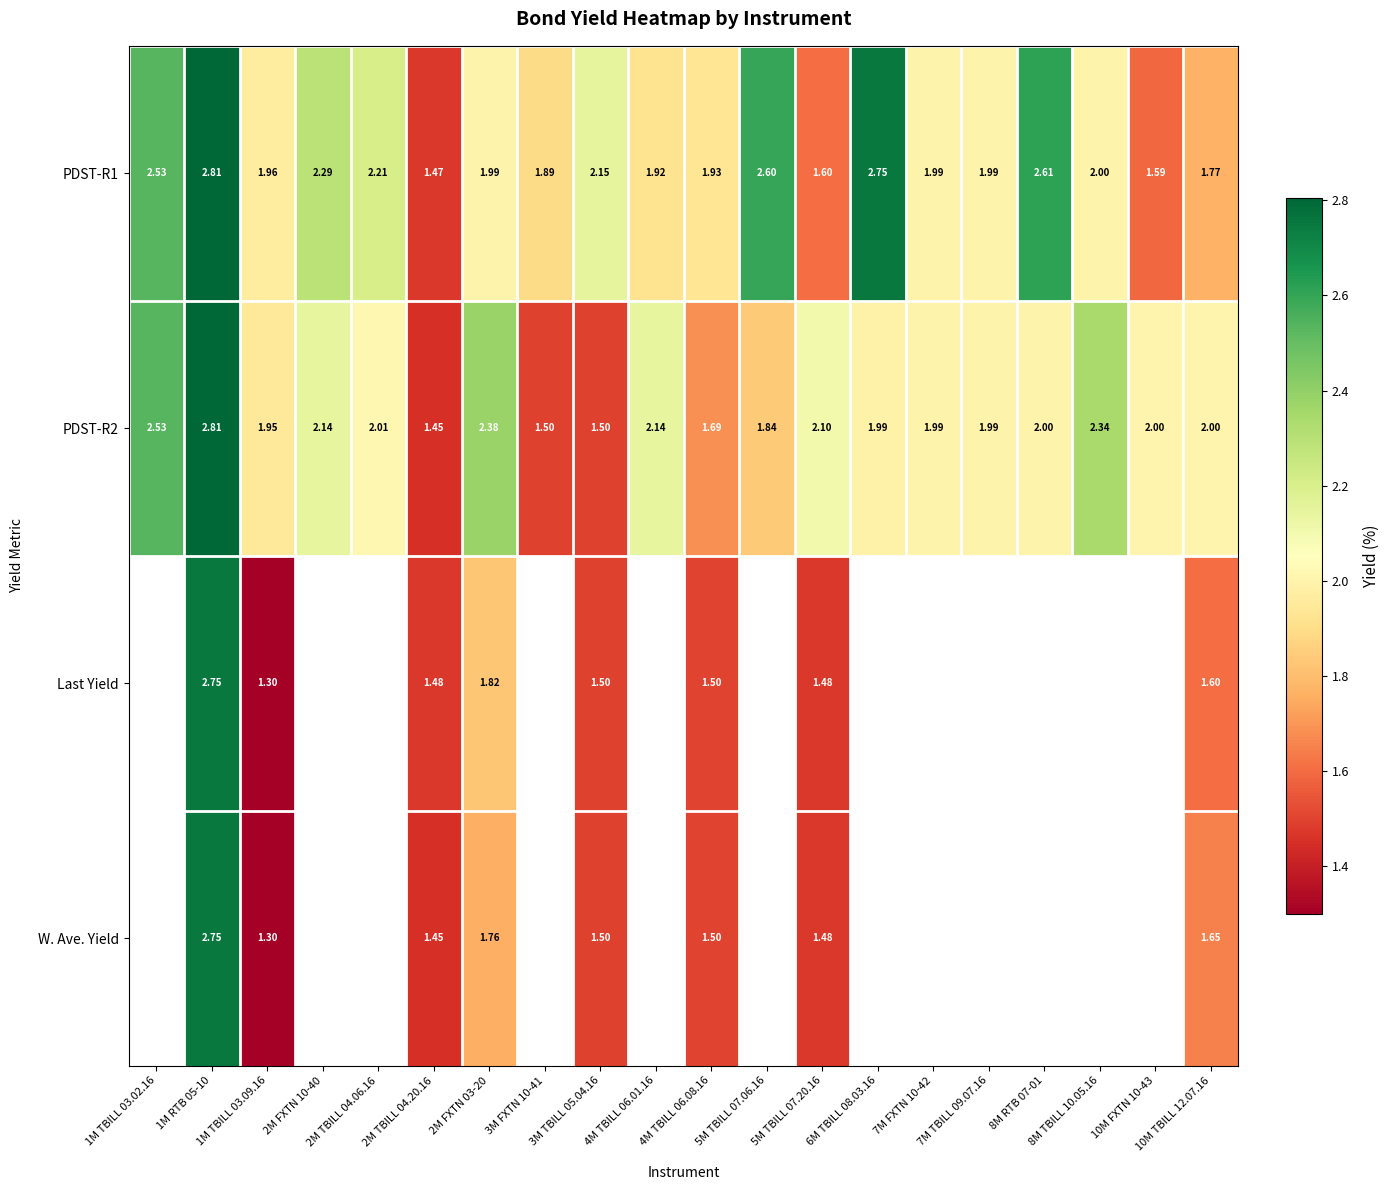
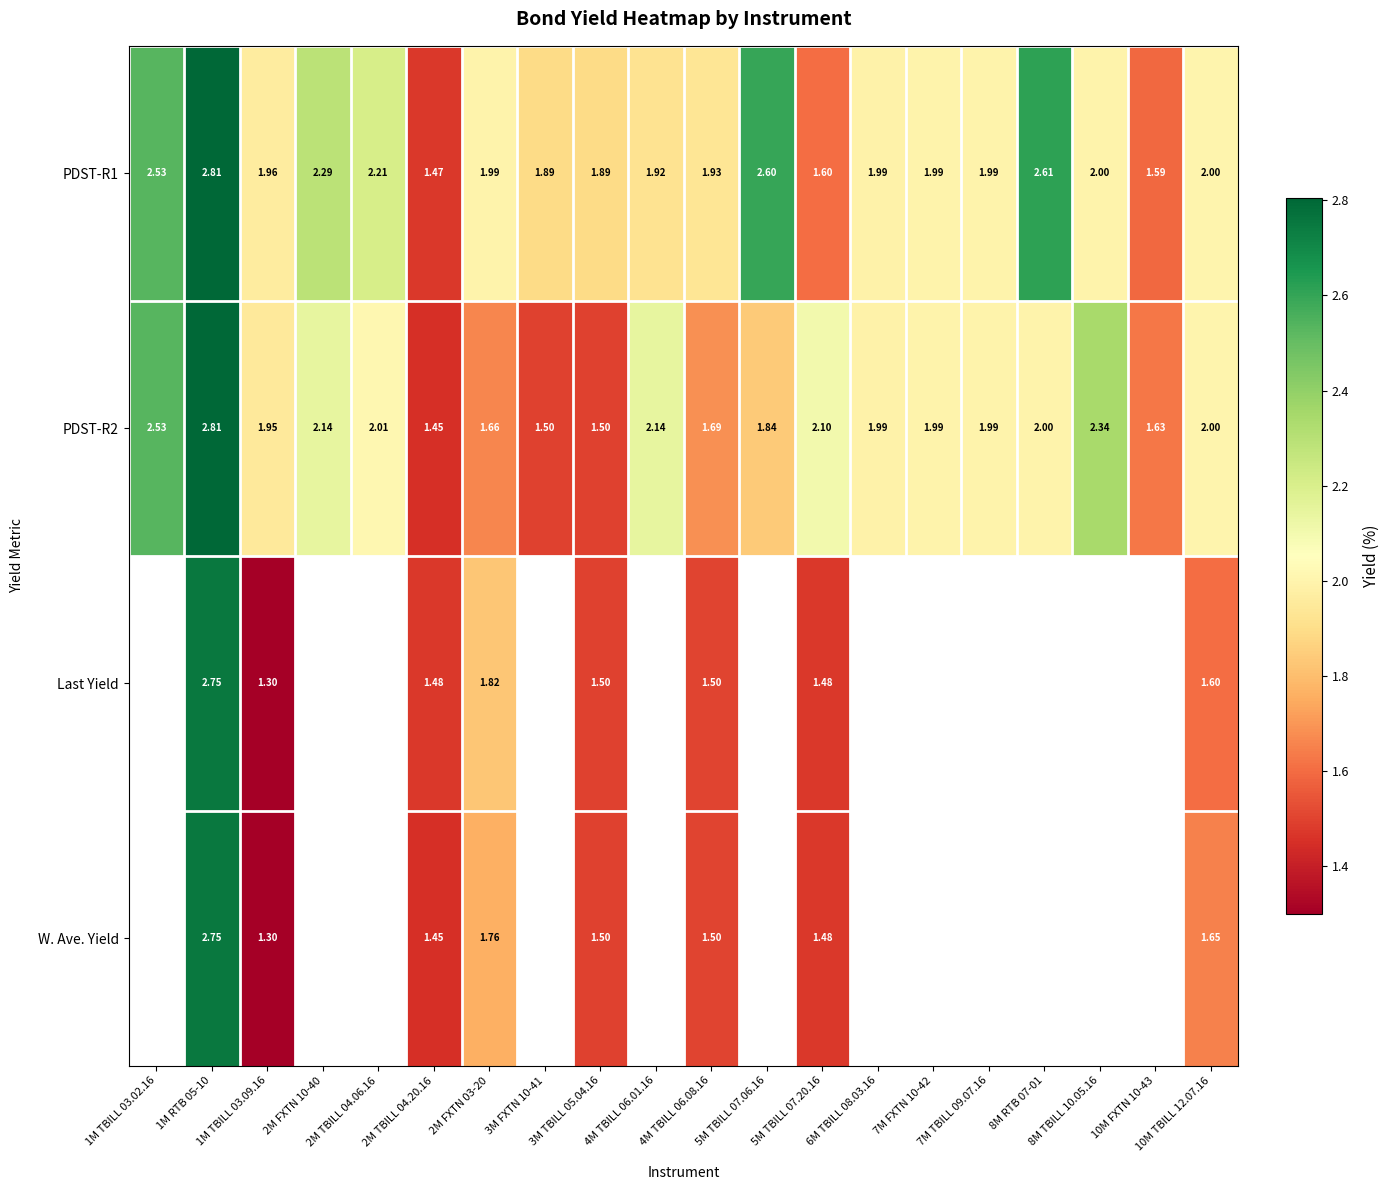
  {
    "PDST-R1": {
      "1M TBILL 03.02.16": 2.53,
      "1M RTB 05-10": 2.81,
      "1M TBILL 03.09.16": 1.96,
      "2M FXTN 10-40": 2.29,
      "2M TBILL 04.06.16": 2.21,
      "2M TBILL 04.20.16": 1.47,
      "2M FXTN 03-20": 1.99,
      "3M FXTN 10-41": 1.89,
-     "3M TBILL 05.04.16": 2.15,
+     "3M TBILL 05.04.16": 1.89,
      "4M TBILL 06.01.16": 1.92,
      "4M TBILL 06.08.16": 1.93,
      "5M TBILL 07.06.16": 2.60,
      "5M TBILL 07.20.16": 1.60,
-     "6M TBILL 08.03.16": 2.75,
+     "6M TBILL 08.03.16": 1.99,
      "7M FXTN 10-42": 1.99,
      "7M TBILL 09.07.16": 1.99,
      "8M RTB 07-01": 2.61,
      "8M TBILL 10.05.16": 2.00,
      "10M FXTN 10-43": 1.59,
-     "10M TBILL 12.07.16": 1.77
+     "10M TBILL 12.07.16": 2.00
    },
    "PDST-R2": {
      "1M TBILL 03.02.16": 2.53,
      "1M RTB 05-10": 2.81,
      "1M TBILL 03.09.16": 1.95,
      "2M FXTN 10-40": 2.14,
      "2M TBILL 04.06.16": 2.01,
      "2M TBILL 04.20.16": 1.45,
-     "2M FXTN 03-20": 2.38,
+     "2M FXTN 03-20": 1.66,
      "3M FXTN 10-41": 1.50,
      "3M TBILL 05.04.16": 1.50,
      "4M TBILL 06.01.16": 2.14,
      "4M TBILL 06.08.16": 1.69,
      "5M TBILL 07.06.16": 1.84,
      "5M TBILL 07.20.16": 2.10,
      "6M TBILL 08.03.16": 1.99,
      "7M FXTN 10-42": 1.99,
      "7M TBILL 09.07.16": 1.99,
      "8M RTB 07-01": 2.00,
      "8M TBILL 10.05.16": 2.34,
-     "10M FXTN 10-43": 2.00,
+     "10M FXTN 10-43": 1.63,
      "10M TBILL 12.07.16": 2.00
    },
    "Last Yield": {
      "1M RTB 05-10": 2.75,
      "1M TBILL 03.09.16": 1.30,
      "2M TBILL 04.20.16": 1.48,
      "2M FXTN 03-20": 1.82,
      "3M TBILL 05.04.16": 1.50,
      "4M TBILL 06.08.16": 1.50,
      "5M TBILL 07.20.16": 1.48,
      "10M TBILL 12.07.16": 1.60
    },
    "W. Ave. Yield": {
      "1M RTB 05-10": 2.75,
      "1M TBILL 03.09.16": 1.30,
      "2M TBILL 04.20.16": 1.45,
      "2M FXTN 03-20": 1.76,
      "3M TBILL 05.04.16": 1.50,
      "4M TBILL 06.08.16": 1.50,
      "5M TBILL 07.20.16": 1.48,
      "10M TBILL 12.07.16": 1.65
    }
  }
